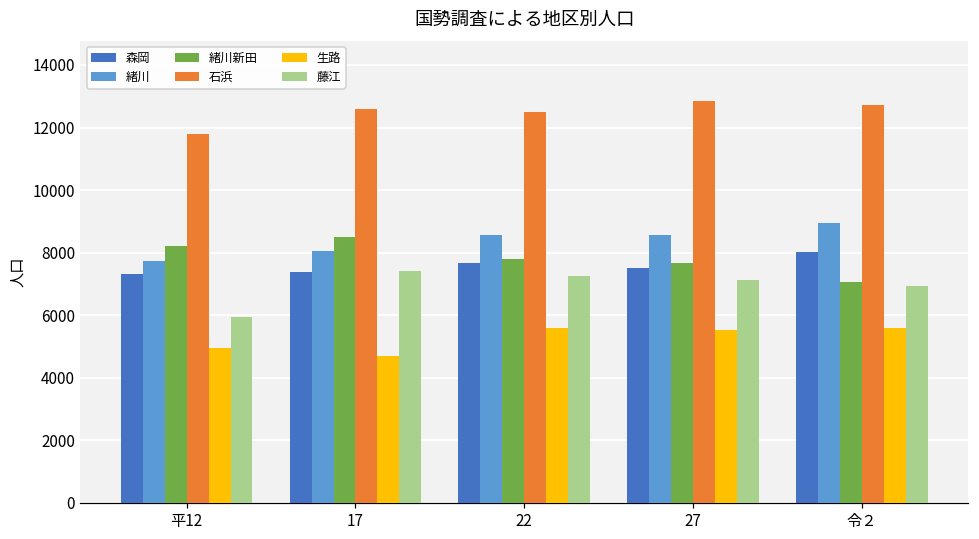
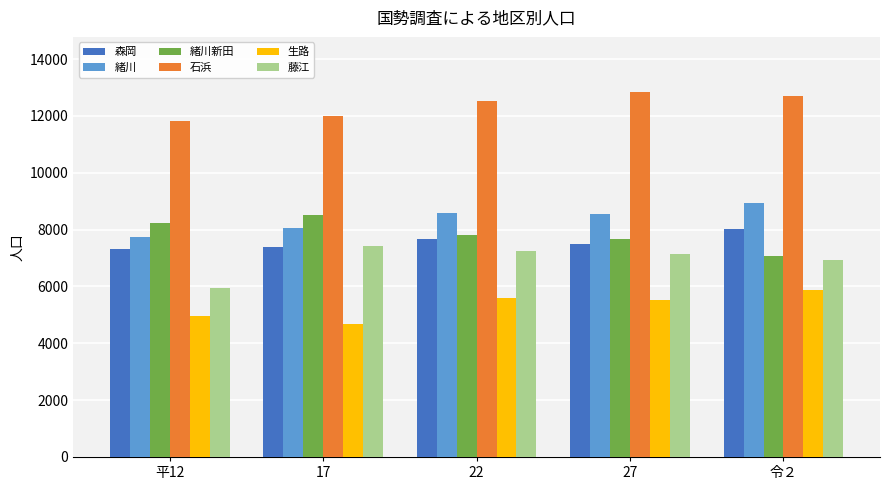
  {
    "緒川新田": {
      "平12": 8200,
      "17": 8500,
      "22": 7800,
      "27": 7700,
      "令２": 7100
    },
    "石浜": {
      "平12": 11800,
-     "17": 12600,
+     "17": 12000,
      "22": 12500,
      "27": 12900,
      "令２": 12700
    },
    "生路": {
      "平12": 4900,
      "17": 4700,
      "22": 5600,
      "27": 5500,
-     "令２": 5600
+     "令２": 5900
    },
    "藤江": {
      "平12": 5900,
      "17": 7400,
      "22": 7200,
      "27": 7100,
      "令２": 6900
    }
  }
